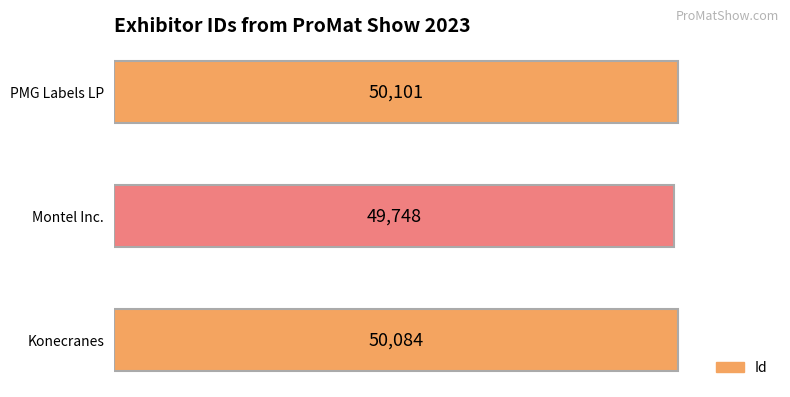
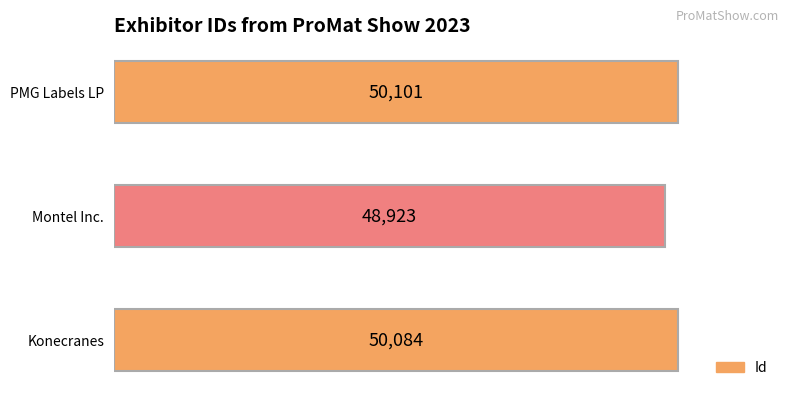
  {
    "PMG Labels LP": "50,101",
-   "Montel Inc.": "49,748",
+   "Montel Inc.": "48,923",
    "Konecranes": "50,084"
  }
